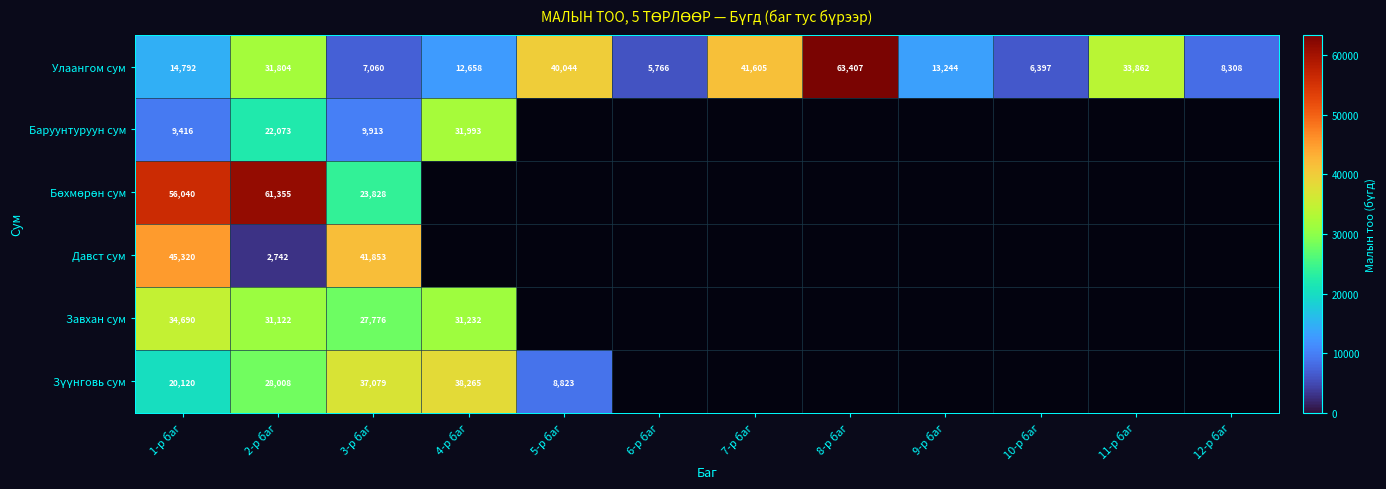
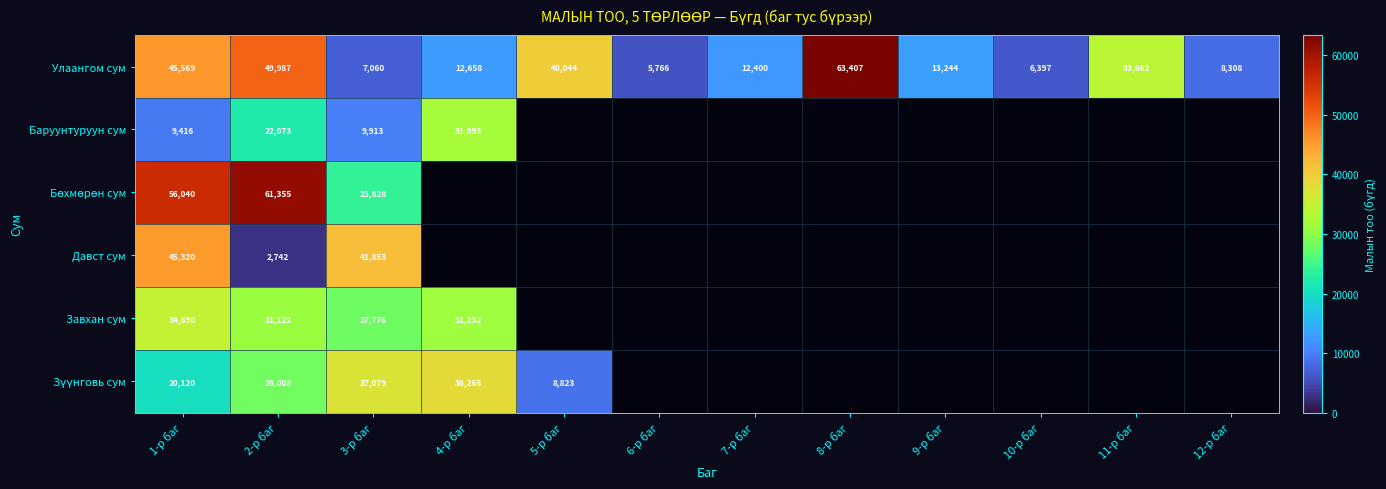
  {
    "Улаангом сум": {
-     "1-р баг": "14,792",
-     "2-р баг": "31,804",
+     "1-р баг": "45,569",
+     "2-р баг": "49,987",
      "3-р баг": "7,060",
      "4-р баг": "12,658",
      "5-р баг": "40,044",
      "6-р баг": "5,766",
-     "7-р баг": "41,605",
+     "7-р баг": "12,400",
      "8-р баг": "63,407",
      "9-р баг": "13,244",
      "10-р баг": "6,397",
      "11-р баг": "33,862",
      "12-р баг": "8,308"
    },
    "Баруунтуруун сум": {
      "1-р баг": "9,416",
      "2-р баг": "22,073",
      "3-р баг": "9,913",
      "4-р баг": "31,993"
    },
    "Бөхмөрөн сум": {
      "1-р баг": "56,040",
      "2-р баг": "61,355",
      "3-р баг": "23,828"
    },
    "Давст сум": {
      "1-р баг": "45,320",
      "2-р баг": "2,742",
      "3-р баг": "41,853"
    },
    "Завхан сум": {
      "1-р баг": "34,690",
      "2-р баг": "31,122",
      "3-р баг": "27,776",
      "4-р баг": "31,232"
    },
    "Зүүнговь сум": {
      "1-р баг": "20,120",
      "2-р баг": "28,008",
      "3-р баг": "37,079",
      "4-р баг": "38,265",
      "5-р баг": "8,823"
    }
  }
